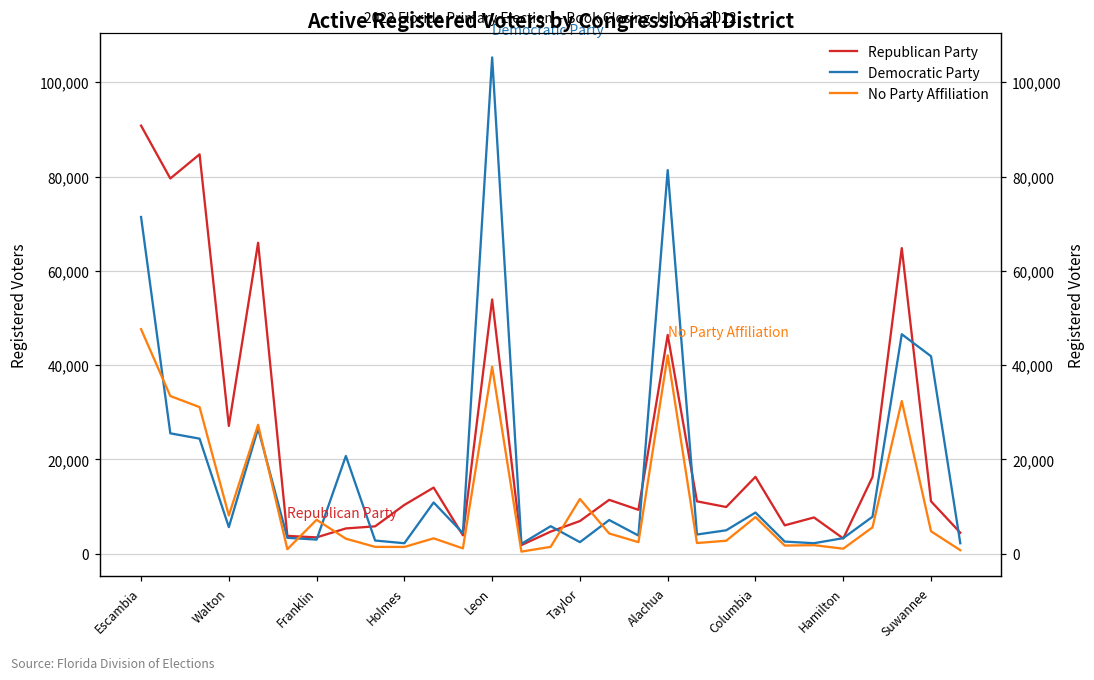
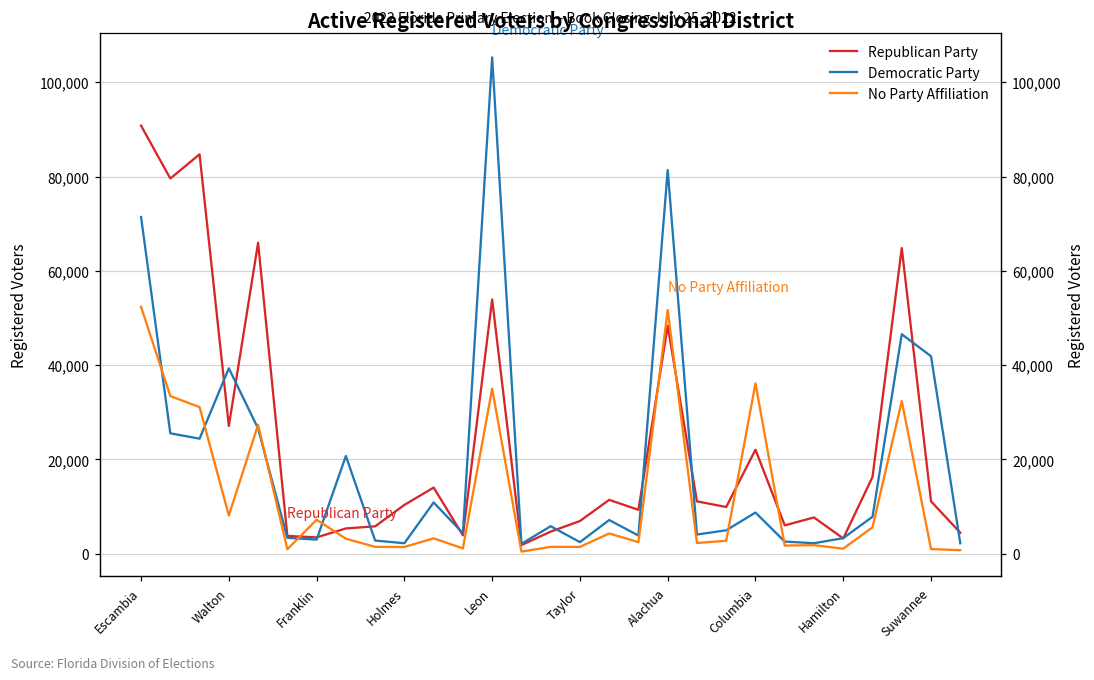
  {
    "Republican Party": {
      "Escambia": "91,000",
      "Walton": "27,000",
      "Holmes": "10,000",
      "Leon": "54,000",
      "Taylor": "7,000",
-     "Alachua": "46,000",
-     "Columbia": "16,000",
+     "Alachua": "48,000",
+     "Columbia": "22,000",
      "Suwannee": "11,000"
    },
    "Democratic Party": {
      "Escambia": "71,000",
-     "Walton": "6,000",
+     "Walton": "39,000",
      "Holmes": "2,000",
      "Leon": "105,000",
      "Taylor": "2,000",
      "Alachua": "81,000",
      "Columbia": "9,000",
      "Suwannee": "42,000"
    },
    "No Party Affiliation": {
-     "Escambia": "48,000",
+     "Escambia": "52,000",
      "Walton": "8,000",
      "Franklin": "7,000",
      "Holmes": "1,000",
-     "Leon": "40,000",
-     "Taylor": "12,000",
-     "Alachua": "42,000",
-     "Columbia": "8,000",
+     "Leon": "35,000",
+     "Taylor": "1,000",
+     "Alachua": "52,000",
+     "Columbia": "36,000",
      "Hamilton": "1,000",
-     "Suwannee": "5,000"
+     "Suwannee": "1,000"
    }
  }
